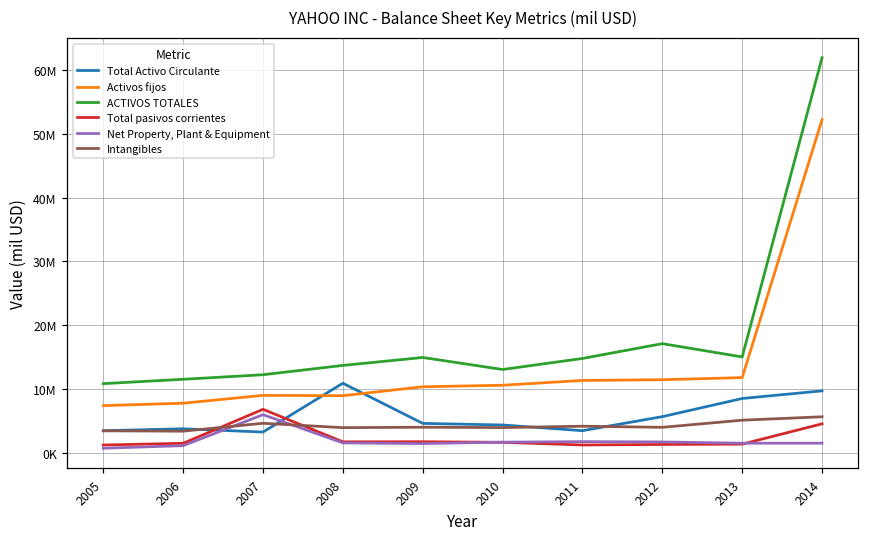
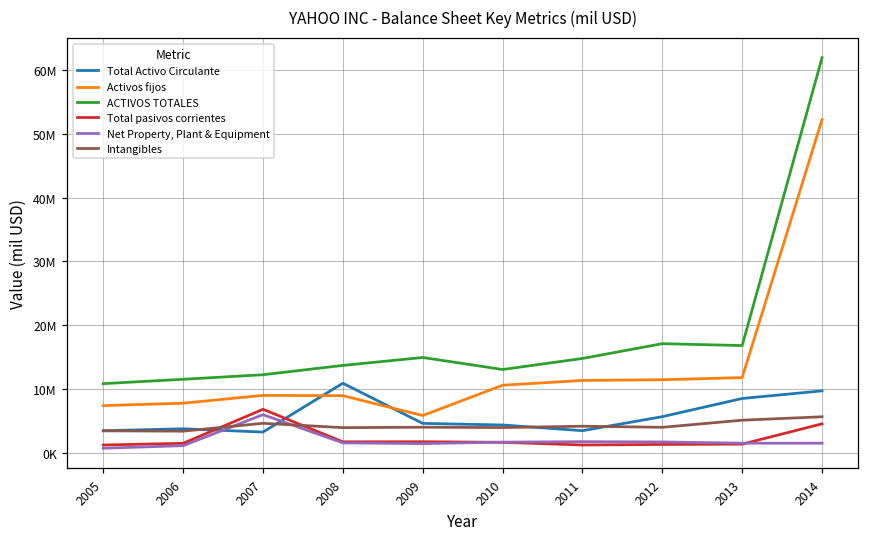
  {
    "Total Activo Circulante": {
      "2007": 3000000,
      "2008": 11000000,
      "2009": 5000000,
      "2011": 3000000,
      "2012": 6000000,
      "2013": 9000000,
      "2014": 10000000
    },
    "Activos fijos": {
      "2005": 7000000,
      "2006": 8000000,
      "2007": 9000000,
      "2008": 9000000,
-     "2009": 10000000,
+     "2009": 6000000,
      "2010": 11000000,
      "2011": 11000000,
      "2012": 11000000,
      "2013": 12000000,
      "2014": 52000000
    },
    "ACTIVOS TOTALES": {
      "2005": 11000000,
      "2006": 12000000,
      "2007": 12000000,
      "2008": 14000000,
      "2009": 15000000,
      "2010": 13000000,
      "2011": 15000000,
      "2012": 17000000,
-     "2013": 15000000,
+     "2013": 17000000,
      "2014": 62000000
    },
    "Total pasivos corrientes": {
      "2005": 1000000,
      "2007": 7000000,
      "2011": 1000000,
      "2014": 5000000
    },
    "Net Property, Plant & Equipment": {
      "2005": 1000000,
      "2007": 6000000,
      "2011": 2000000,
      "2014": 1000000
    },
    "Intangibles": {
      "2007": 5000000,
      "2008": 4000000,
      "2009": 4000000,
      "2011": 4000000,
      "2012": 4000000,
      "2013": 5000000,
      "2014": 6000000
    }
  }
